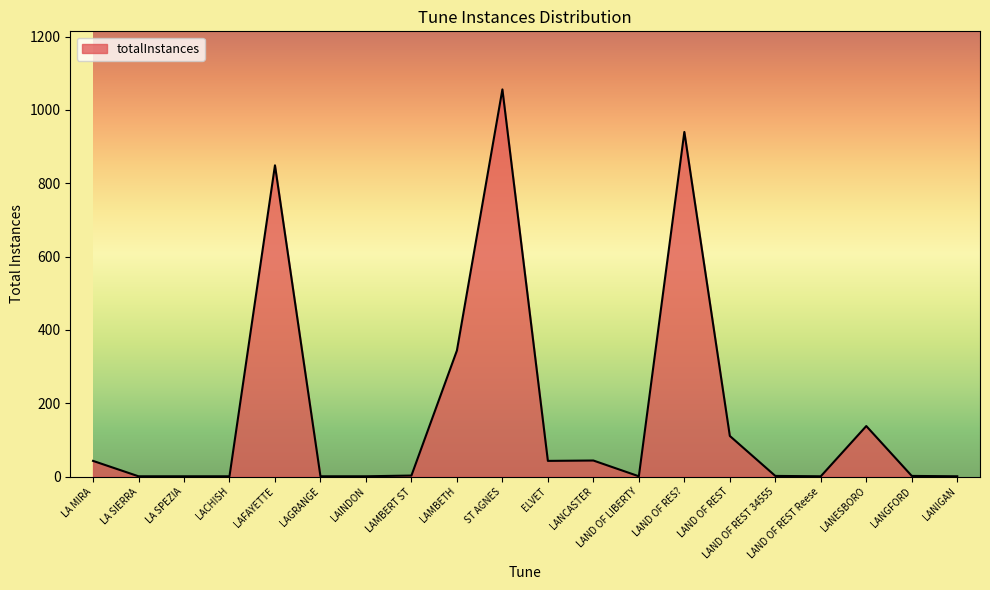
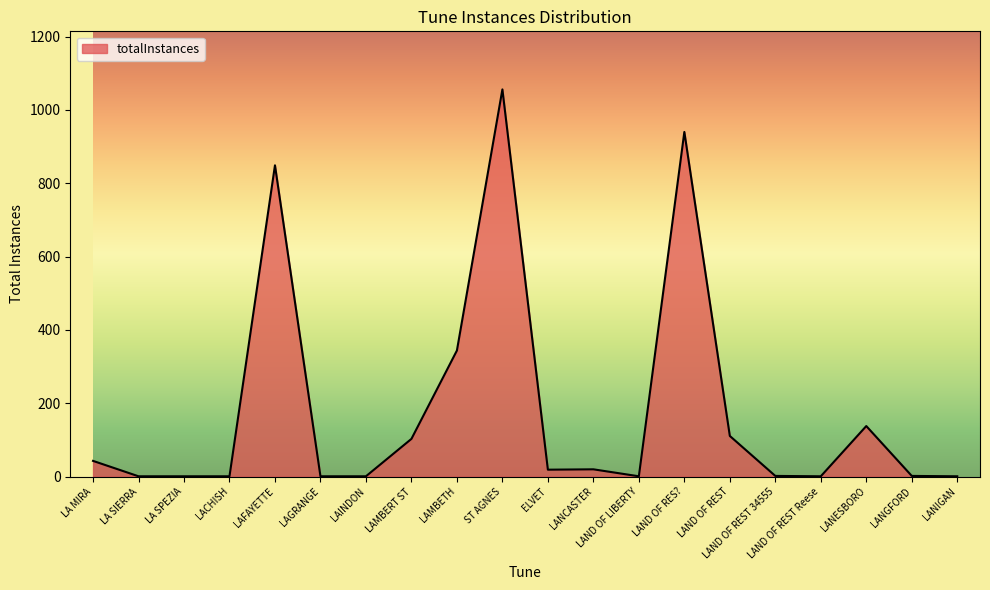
  {
    "LA MIRA": 40,
    "LA SIERRA": 0,
    "LA SPEZIA": 0,
    "LACHISH": 0,
    "LAFAYETTE": 850,
    "LAGRANGE": 0,
    "LAINDON": 0,
-   "LAMBERT ST": 0,
+   "LAMBERT ST": 100,
    "LAMBETH": 340,
    "ST AGNES": 1060,
-   "ELVET": 40,
-   "LANCASTER": 40,
+   "ELVET": 20,
+   "LANCASTER": 20,
    "LAND OF LIBERTY": 0,
    "LAND OF RES?": 940,
    "LAND OF REST": 110,
    "LAND OF REST 34555": 0,
    "LAND OF REST Reese": 0,
    "LANESBORO": 140,
    "LANGFORD": 0,
    "LANIGAN": 0
  }
